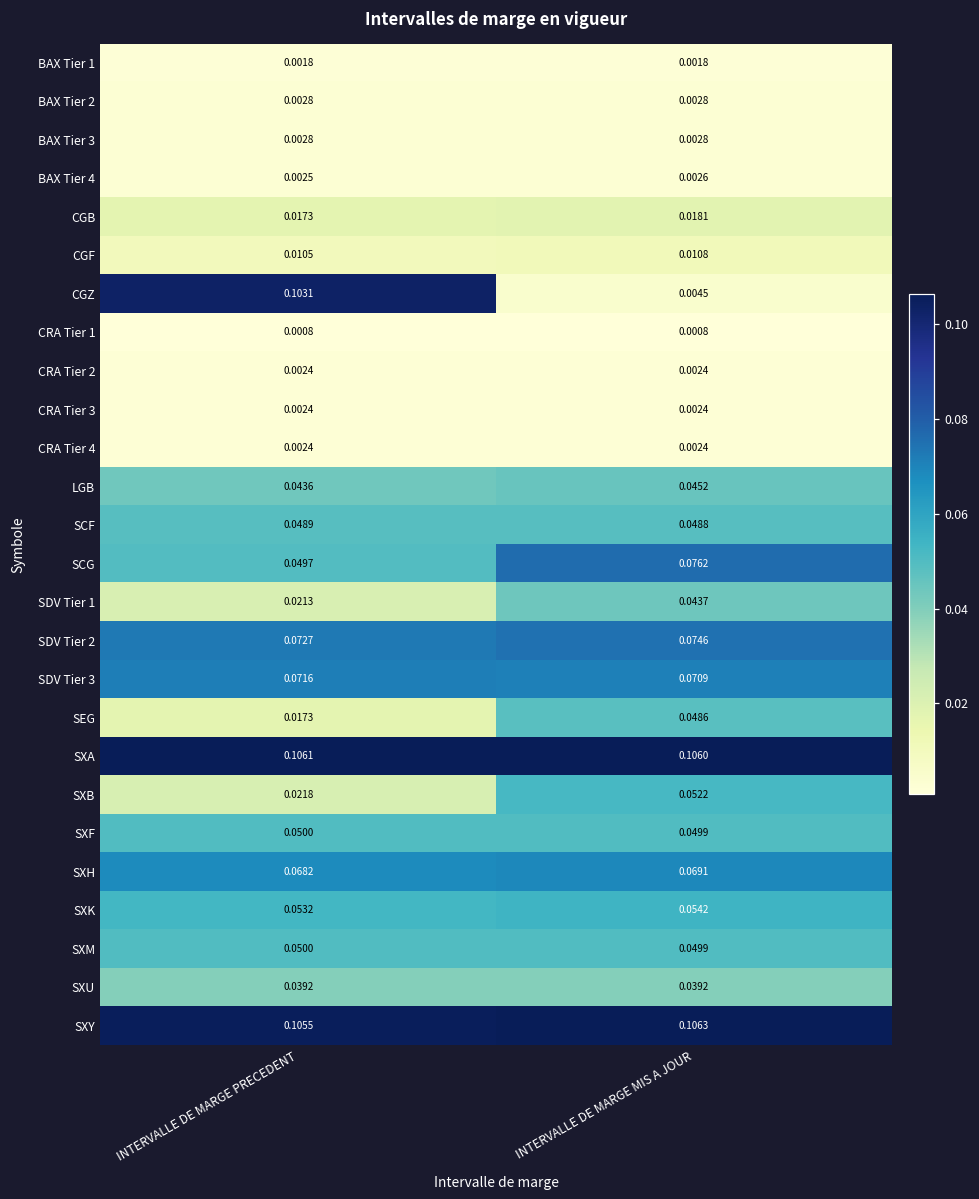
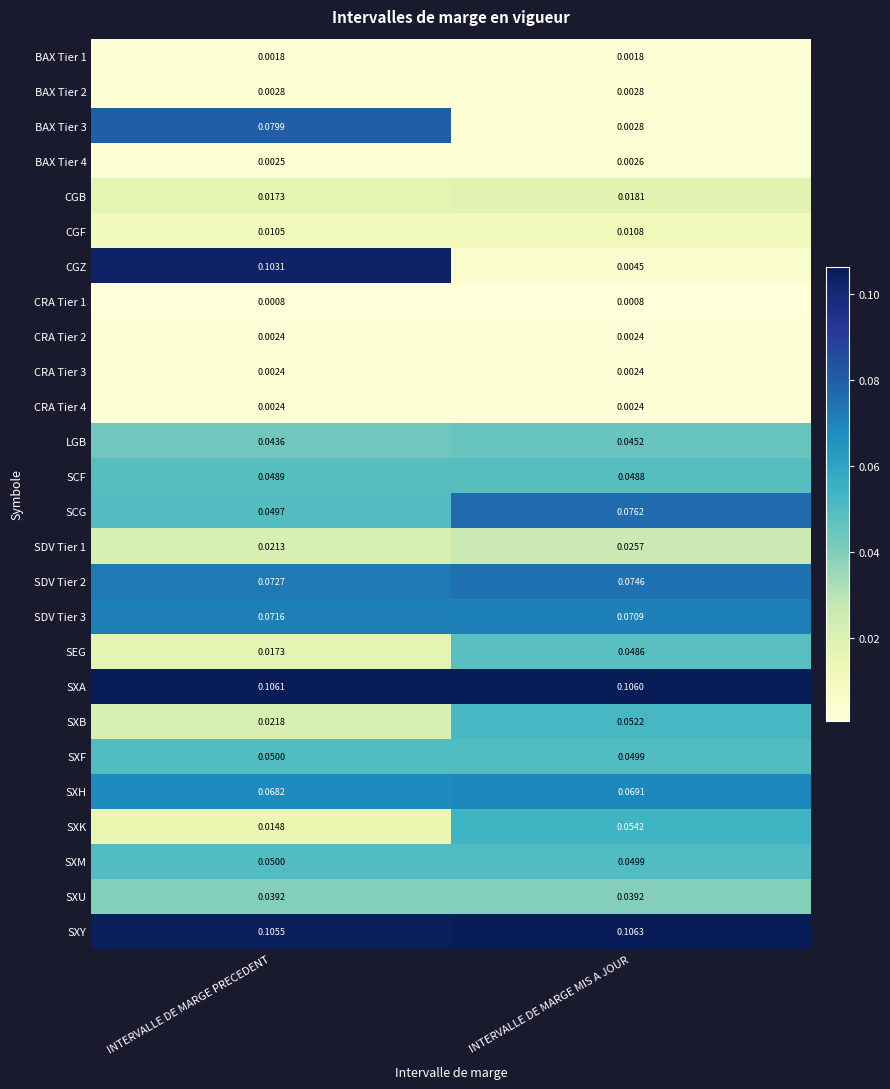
  {
    "BAX Tier 1": {
      "INTERVALLE DE MARGE PRECEDENT": 0.0018,
      "INTERVALLE DE MARGE MIS A JOUR": 0.0018
    },
    "BAX Tier 2": {
      "INTERVALLE DE MARGE PRECEDENT": 0.0028,
      "INTERVALLE DE MARGE MIS A JOUR": 0.0028
    },
    "BAX Tier 3": {
-     "INTERVALLE DE MARGE PRECEDENT": 0.0028,
+     "INTERVALLE DE MARGE PRECEDENT": 0.0799,
      "INTERVALLE DE MARGE MIS A JOUR": 0.0028
    },
    "BAX Tier 4": {
      "INTERVALLE DE MARGE PRECEDENT": 0.0025,
      "INTERVALLE DE MARGE MIS A JOUR": 0.0026
    },
    "CGB": {
      "INTERVALLE DE MARGE PRECEDENT": 0.0173,
      "INTERVALLE DE MARGE MIS A JOUR": 0.0181
    },
    "CGF": {
      "INTERVALLE DE MARGE PRECEDENT": 0.0105,
      "INTERVALLE DE MARGE MIS A JOUR": 0.0108
    },
    "CGZ": {
      "INTERVALLE DE MARGE PRECEDENT": 0.1031,
      "INTERVALLE DE MARGE MIS A JOUR": 0.0045
    },
    "CRA Tier 1": {
      "INTERVALLE DE MARGE PRECEDENT": 0.0008,
      "INTERVALLE DE MARGE MIS A JOUR": 0.0008
    },
    "CRA Tier 2": {
      "INTERVALLE DE MARGE PRECEDENT": 0.0024,
      "INTERVALLE DE MARGE MIS A JOUR": 0.0024
    },
    "CRA Tier 3": {
      "INTERVALLE DE MARGE PRECEDENT": 0.0024,
      "INTERVALLE DE MARGE MIS A JOUR": 0.0024
    },
    "CRA Tier 4": {
      "INTERVALLE DE MARGE PRECEDENT": 0.0024,
      "INTERVALLE DE MARGE MIS A JOUR": 0.0024
    },
    "LGB": {
      "INTERVALLE DE MARGE PRECEDENT": 0.0436,
      "INTERVALLE DE MARGE MIS A JOUR": 0.0452
    },
    "SCF": {
      "INTERVALLE DE MARGE PRECEDENT": 0.0489,
      "INTERVALLE DE MARGE MIS A JOUR": 0.0488
    },
    "SCG": {
      "INTERVALLE DE MARGE PRECEDENT": 0.0497,
      "INTERVALLE DE MARGE MIS A JOUR": 0.0762
    },
    "SDV Tier 1": {
      "INTERVALLE DE MARGE PRECEDENT": 0.0213,
-     "INTERVALLE DE MARGE MIS A JOUR": 0.0437
+     "INTERVALLE DE MARGE MIS A JOUR": 0.0257
    },
    "SDV Tier 2": {
      "INTERVALLE DE MARGE PRECEDENT": 0.0727,
      "INTERVALLE DE MARGE MIS A JOUR": 0.0746
    },
    "SDV Tier 3": {
      "INTERVALLE DE MARGE PRECEDENT": 0.0716,
      "INTERVALLE DE MARGE MIS A JOUR": 0.0709
    },
    "SEG": {
      "INTERVALLE DE MARGE PRECEDENT": 0.0173,
      "INTERVALLE DE MARGE MIS A JOUR": 0.0486
    },
    "SXA": {
      "INTERVALLE DE MARGE PRECEDENT": 0.1061,
      "INTERVALLE DE MARGE MIS A JOUR": 0.1060
    },
    "SXB": {
      "INTERVALLE DE MARGE PRECEDENT": 0.0218,
      "INTERVALLE DE MARGE MIS A JOUR": 0.0522
    },
    "SXF": {
      "INTERVALLE DE MARGE PRECEDENT": 0.0500,
      "INTERVALLE DE MARGE MIS A JOUR": 0.0499
    },
    "SXH": {
      "INTERVALLE DE MARGE PRECEDENT": 0.0682,
      "INTERVALLE DE MARGE MIS A JOUR": 0.0691
    },
    "SXK": {
-     "INTERVALLE DE MARGE PRECEDENT": 0.0532,
+     "INTERVALLE DE MARGE PRECEDENT": 0.0148,
      "INTERVALLE DE MARGE MIS A JOUR": 0.0542
    },
    "SXM": {
      "INTERVALLE DE MARGE PRECEDENT": 0.0500,
      "INTERVALLE DE MARGE MIS A JOUR": 0.0499
    },
    "SXU": {
      "INTERVALLE DE MARGE PRECEDENT": 0.0392,
      "INTERVALLE DE MARGE MIS A JOUR": 0.0392
    },
    "SXY": {
      "INTERVALLE DE MARGE PRECEDENT": 0.1055,
      "INTERVALLE DE MARGE MIS A JOUR": 0.1063
    }
  }
